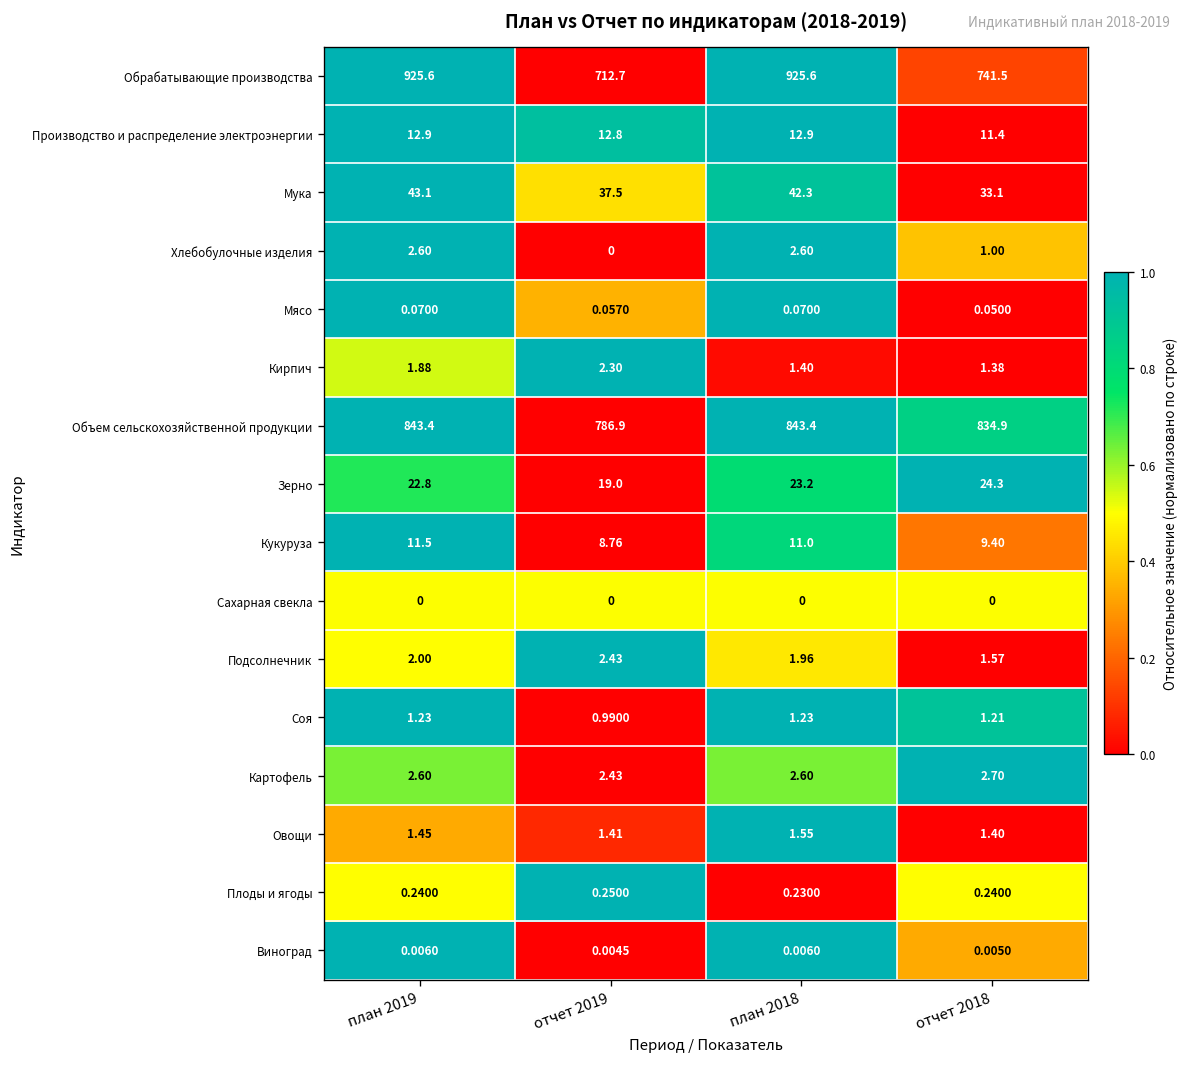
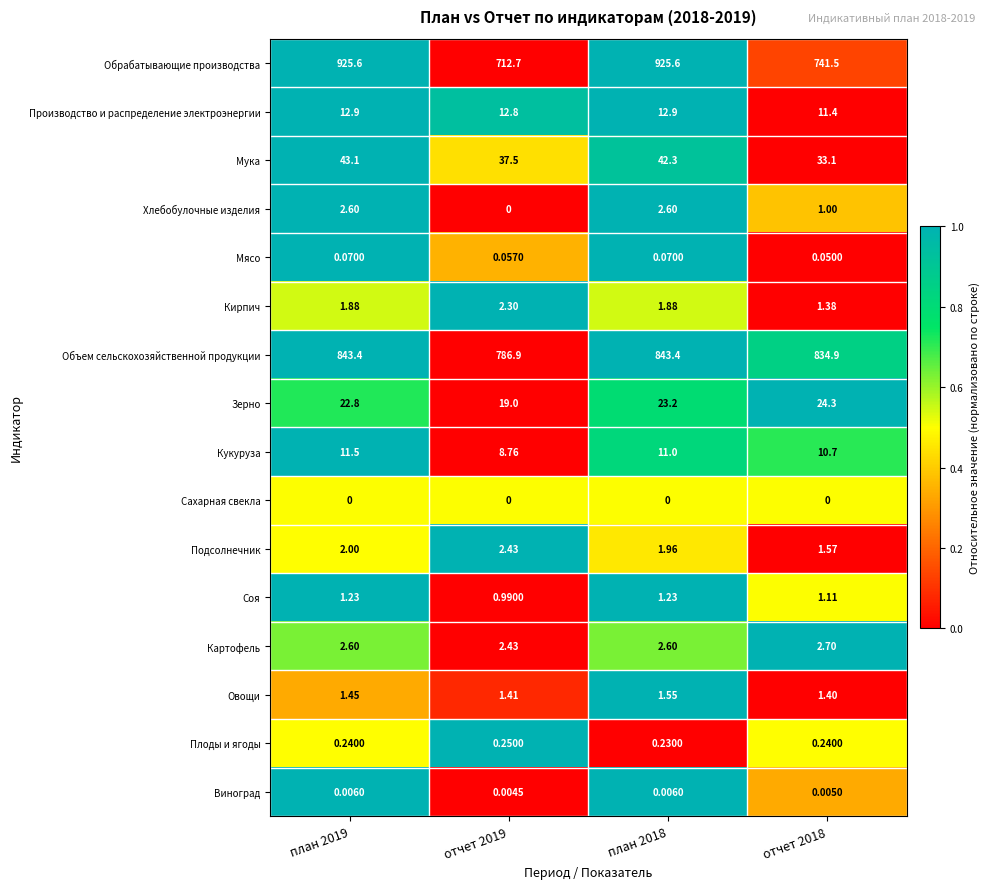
  {
    "Обрабатывающие производства": {
      "план 2019": 925.6,
      "отчет 2019": 712.7,
      "план 2018": 925.6,
      "отчет 2018": 741.5
    },
    "Производство и распределение электроэнергии": {
      "план 2019": 12.9,
      "отчет 2019": 12.8,
      "план 2018": 12.9,
      "отчет 2018": 11.4
    },
    "Мука": {
      "план 2019": 43.1,
      "отчет 2019": 37.5,
      "план 2018": 42.3,
      "отчет 2018": 33.1
    },
    "Хлебобулочные изделия": {
      "план 2019": 2.60,
      "отчет 2019": 0,
      "план 2018": 2.60,
      "отчет 2018": 1.00
    },
    "Мясо": {
      "план 2019": 0.0700,
      "отчет 2019": 0.0570,
      "план 2018": 0.0700,
      "отчет 2018": 0.0500
    },
    "Кирпич": {
      "план 2019": 1.88,
      "отчет 2019": 2.30,
-     "план 2018": 1.40,
+     "план 2018": 1.88,
      "отчет 2018": 1.38
    },
    "Объем сельскохозяйственной продукции": {
      "план 2019": 843.4,
      "отчет 2019": 786.9,
      "план 2018": 843.4,
      "отчет 2018": 834.9
    },
    "Зерно": {
      "план 2019": 22.8,
      "отчет 2019": 19.0,
      "план 2018": 23.2,
      "отчет 2018": 24.3
    },
    "Кукуруза": {
      "план 2019": 11.5,
      "отчет 2019": 8.76,
      "план 2018": 11.0,
-     "отчет 2018": 9.40
+     "отчет 2018": 10.7
    },
    "Сахарная свекла": {
      "план 2019": 0,
      "отчет 2019": 0,
      "план 2018": 0,
      "отчет 2018": 0
    },
    "Подсолнечник": {
      "план 2019": 2.00,
      "отчет 2019": 2.43,
      "план 2018": 1.96,
      "отчет 2018": 1.57
    },
    "Соя": {
      "план 2019": 1.23,
      "отчет 2019": 0.9900,
      "план 2018": 1.23,
-     "отчет 2018": 1.21
+     "отчет 2018": 1.11
    },
    "Картофель": {
      "план 2019": 2.60,
      "отчет 2019": 2.43,
      "план 2018": 2.60,
      "отчет 2018": 2.70
    },
    "Овощи": {
      "план 2019": 1.45,
      "отчет 2019": 1.41,
      "план 2018": 1.55,
      "отчет 2018": 1.40
    },
    "Плоды и ягоды": {
      "план 2019": 0.2400,
      "отчет 2019": 0.2500,
      "план 2018": 0.2300,
      "отчет 2018": 0.2400
    },
    "Виноград": {
      "план 2019": 0.0060,
      "отчет 2019": 0.0045,
      "план 2018": 0.0060,
      "отчет 2018": 0.0050
    }
  }
